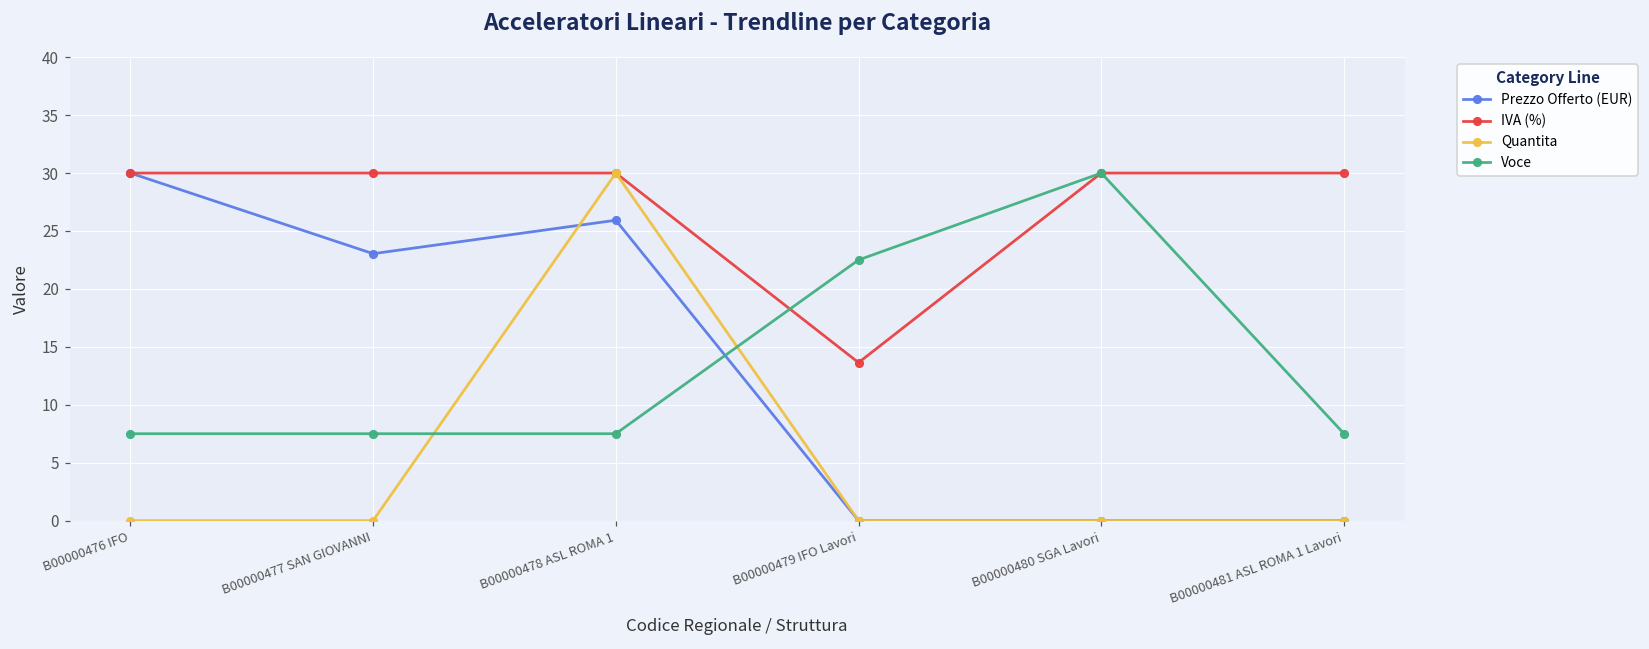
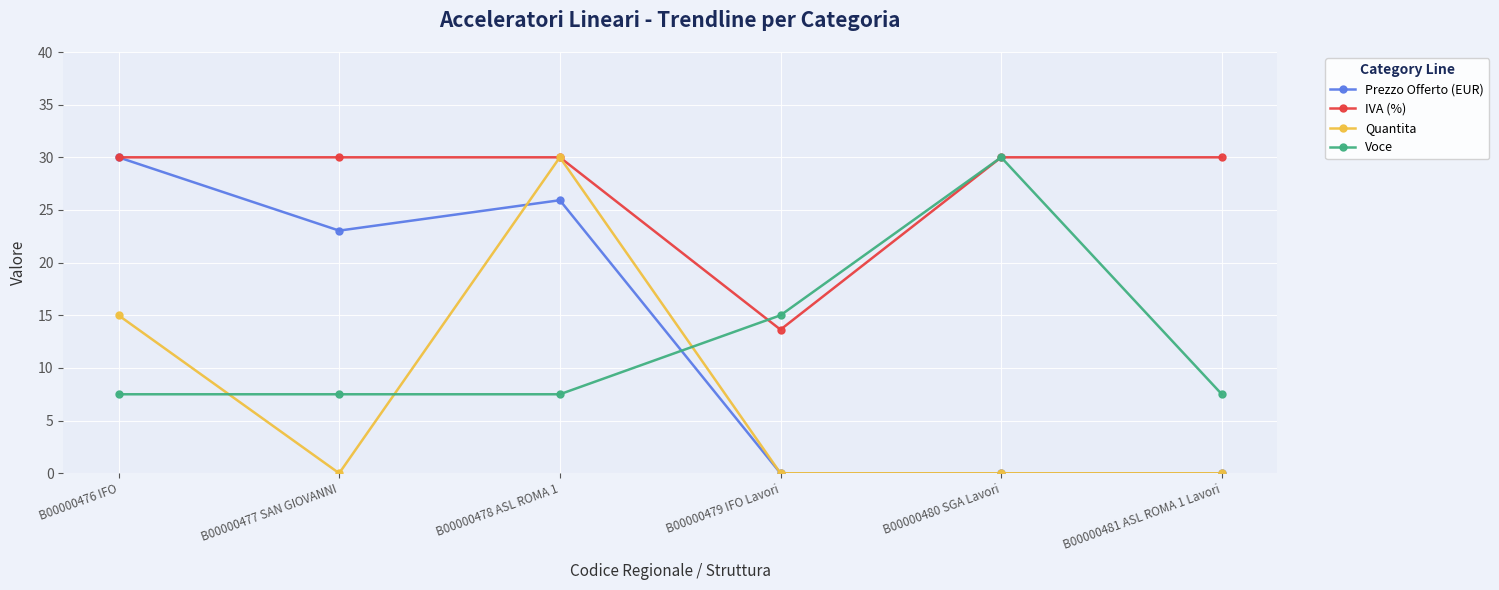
  {
    "Prezzo Offerto (EUR)": {
      "B00000477 SAN GIOVANNI": 23.0,
      "B00000478 ASL ROMA 1": 25.9
    },
    "IVA (%)": {
      "B00000477 SAN GIOVANNI": 30.0,
      "B00000479 IFO Lavori": 13.6,
      "B00000481 ASL ROMA 1 Lavori": 30.0
    },
    "Quantita": {
-     "B00000476 IFO": 0.0,
+     "B00000476 IFO": 15.0,
      "B00000477 SAN GIOVANNI": 0.0
    },
    "Voce": {
      "B00000476 IFO": 7.5,
      "B00000477 SAN GIOVANNI": 7.5,
      "B00000478 ASL ROMA 1": 7.5,
-     "B00000479 IFO Lavori": 22.5,
+     "B00000479 IFO Lavori": 15.0,
      "B00000481 ASL ROMA 1 Lavori": 7.5
    }
  }
